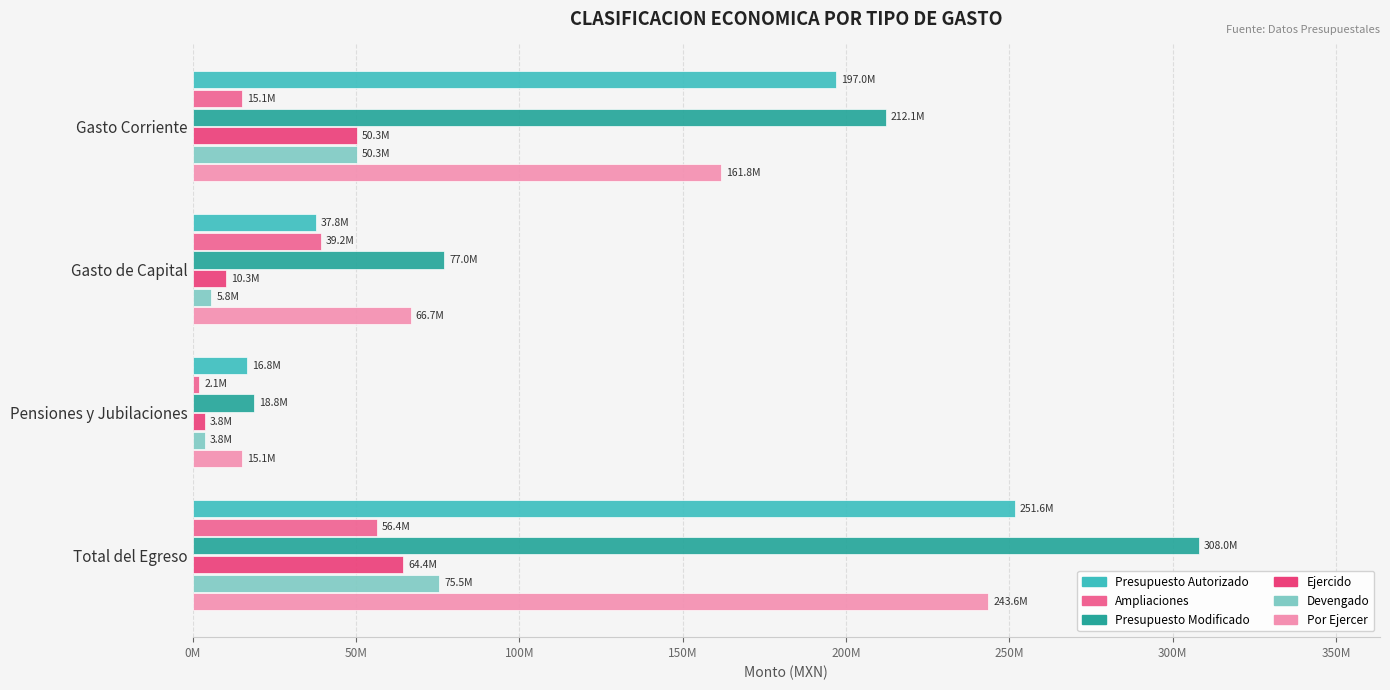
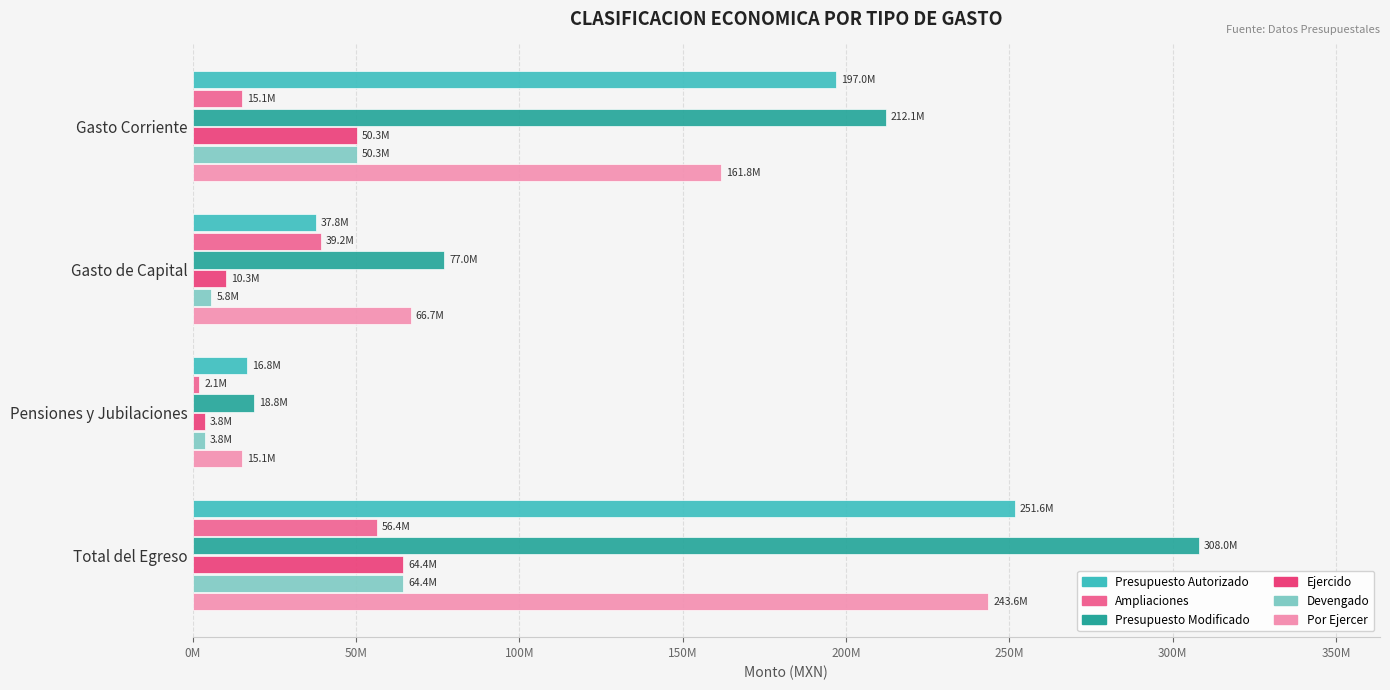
  {
    "Devengado": {
      "Gasto Corriente": "50.3M",
      "Gasto de Capital": "5.8M",
      "Pensiones y Jubilaciones": "3.8M",
-     "Total del Egreso": "75.5M"
+     "Total del Egreso": "64.4M"
    }
  }
